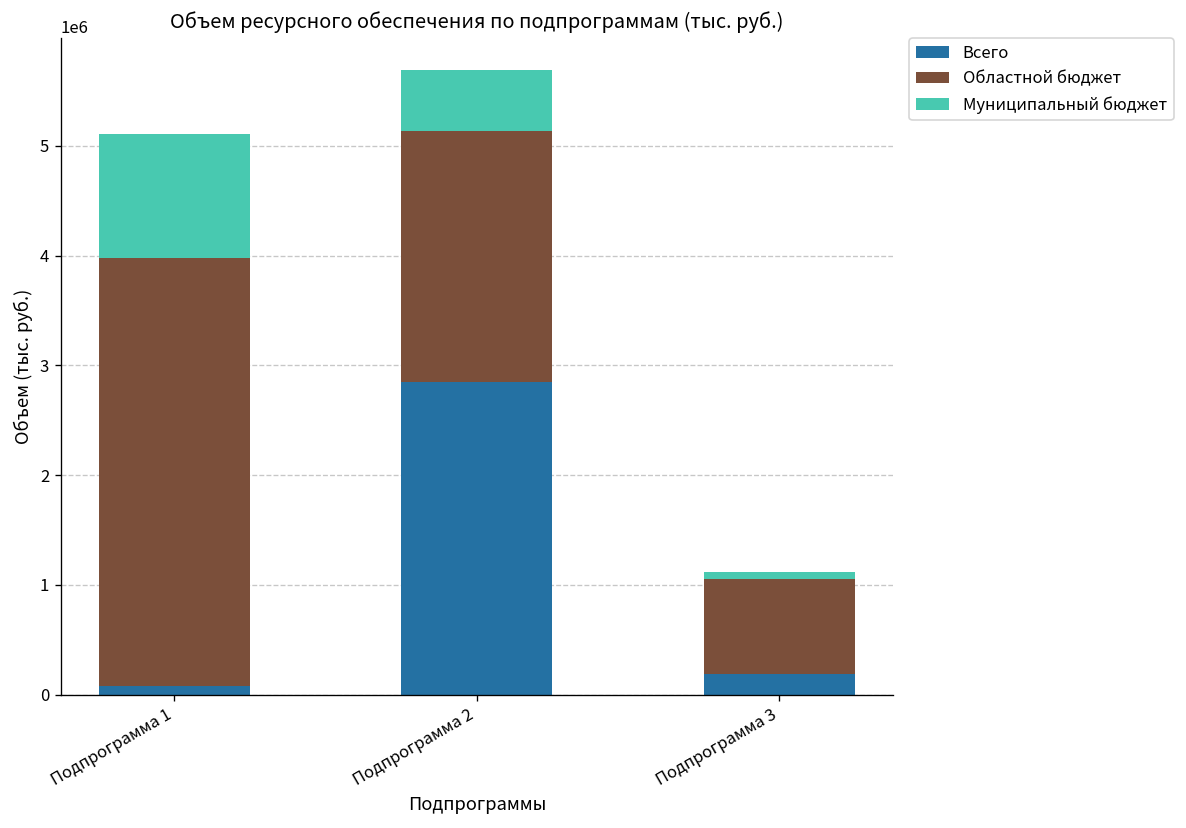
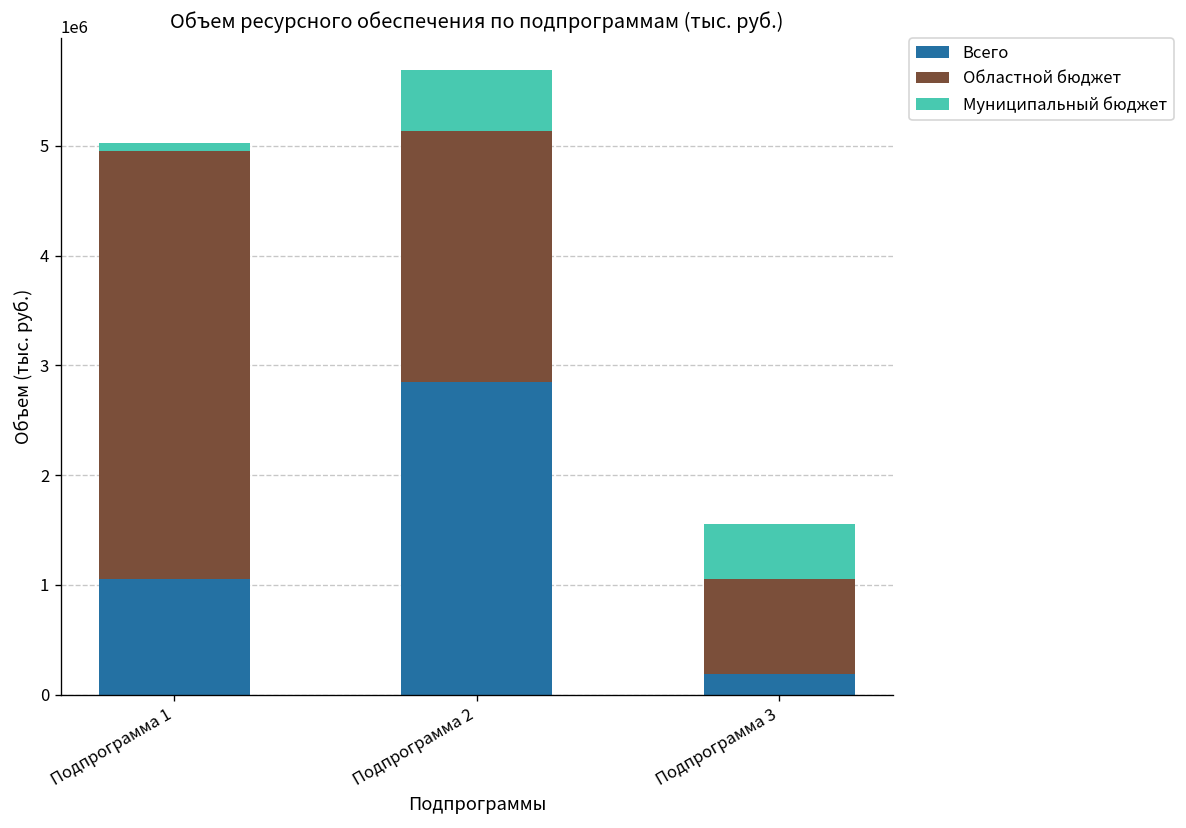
  {
    "Всего": {
-     "Подпрограмма 1": 100000,
+     "Подпрограмма 1": 1000000,
      "Подпрограмма 2": 2900000,
      "Подпрограмма 3": 200000
    },
    "Областной бюджет": {
      "Подпрограмма 1": 3900000,
      "Подпрограмма 2": 2300000,
      "Подпрограмма 3": 900000
    },
    "Муниципальный бюджет": {
-     "Подпрограмма 1": 1100000,
+     "Подпрограмма 1": 100000,
      "Подпрограмма 2": 600000,
-     "Подпрограмма 3": 100000
+     "Подпрограмма 3": 500000
    }
  }
